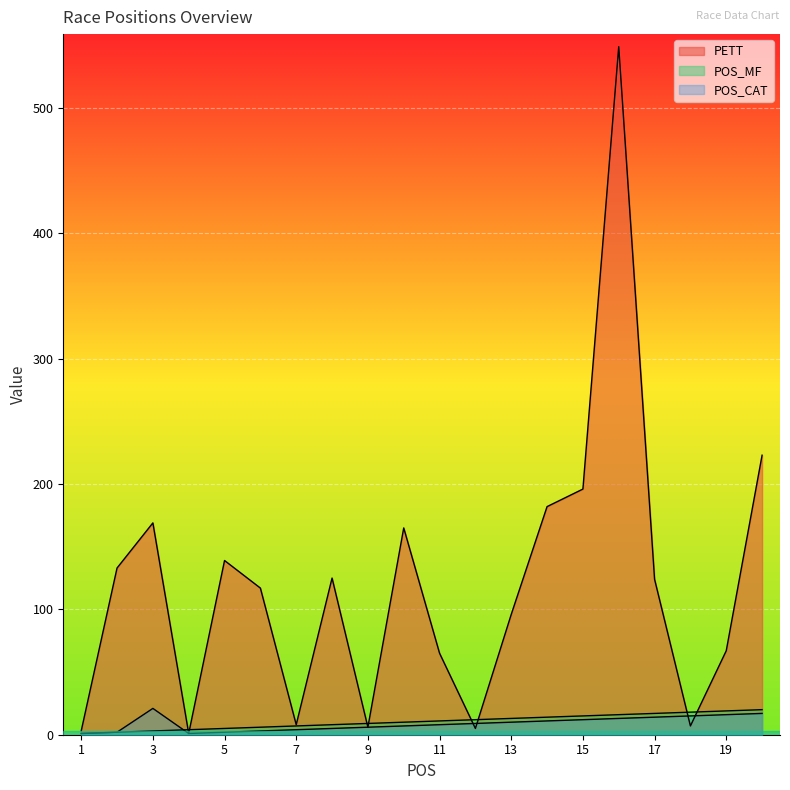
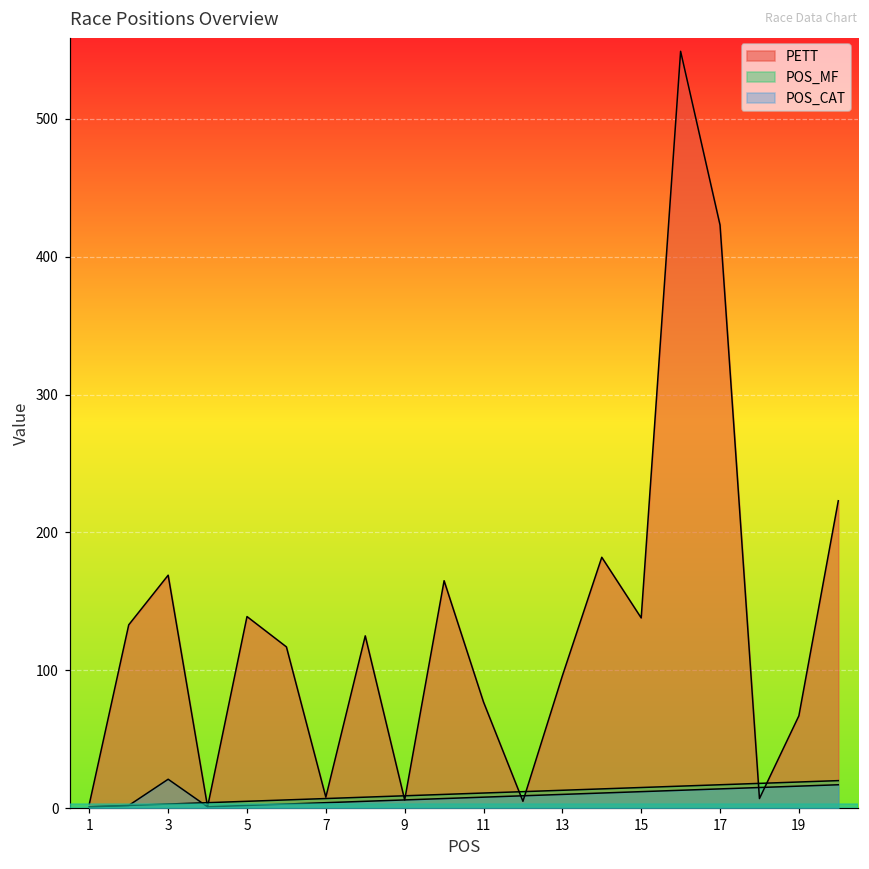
  {
    "PETT": {
      "3": 169,
      "5": 139,
-     "11": 65,
+     "11": 77,
      "13": 96,
-     "15": 196,
-     "17": 124,
+     "15": 138,
+     "17": 423,
      "19": 67
    },
    "POS_MF": {
      "5": 5,
      "9": 9,
      "11": 11,
      "13": 13,
      "15": 15,
      "17": 17,
      "19": 19
    },
    "POS_CAT": {
      "3": 21,
      "7": 4,
      "11": 8,
      "13": 10,
      "15": 12,
      "17": 14,
      "19": 16
    }
  }
